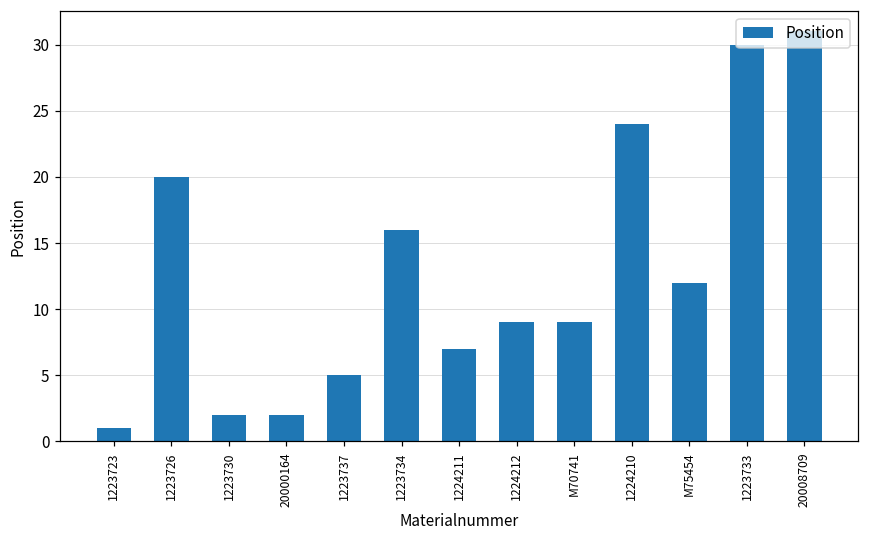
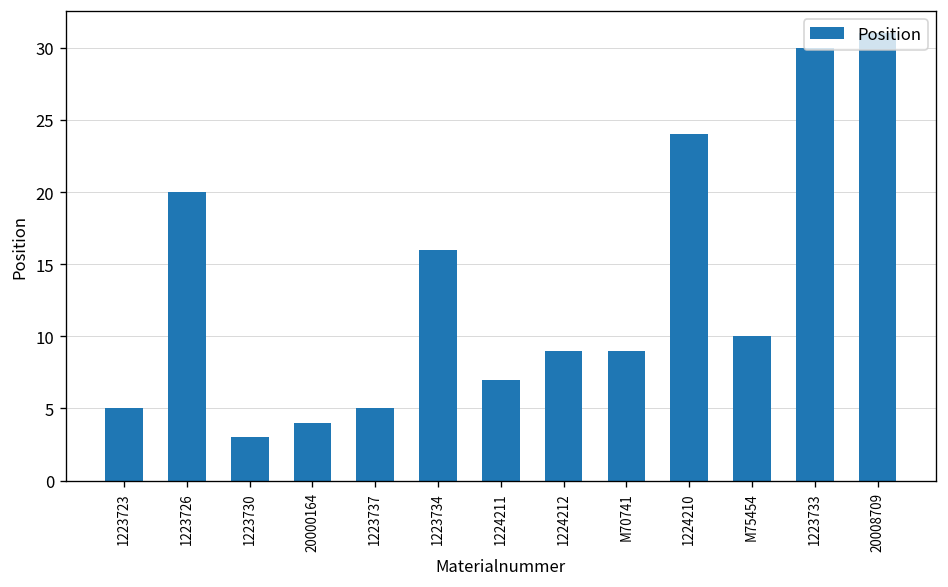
  {
-   "1223723": 1,
+   "1223723": 5,
    "1223726": 20,
-   "1223730": 2,
-   "20000164": 2,
+   "1223730": 3,
+   "20000164": 4,
    "1223737": 5,
    "1223734": 16,
    "1224211": 7,
    "1224212": 9,
    "M70741": 9,
    "1224210": 24,
-   "M75454": 12
+   "M75454": 10
  }
